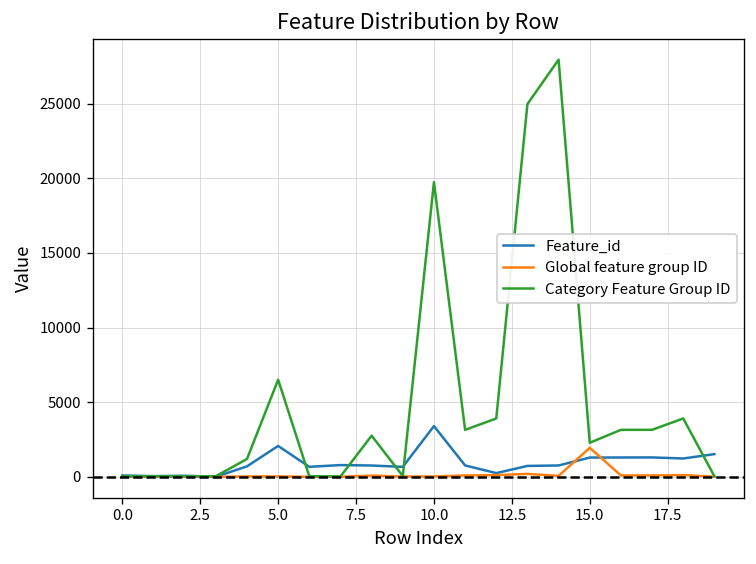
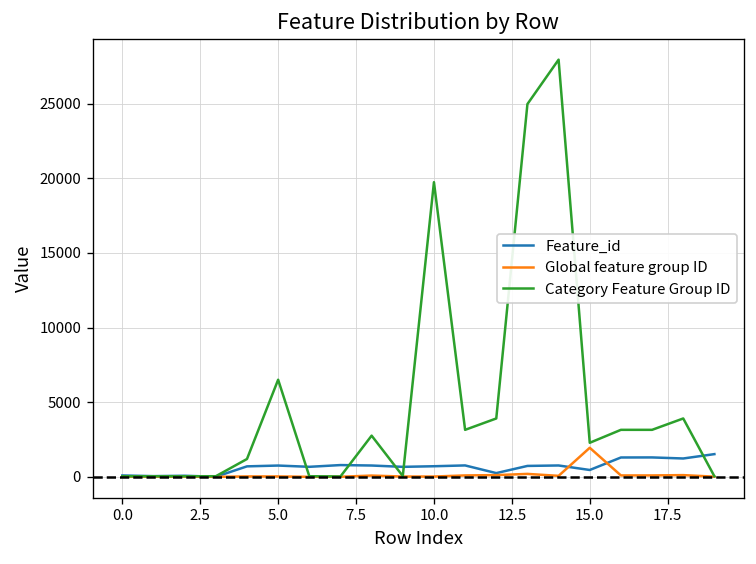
  {
    "Feature_id": {
-     "5.0": 2100,
-     "10.0": 3400,
-     "15.0": 1300
+     "5.0": 800,
+     "10.0": 700,
+     "15.0": 500
    },
    "Global feature group ID": {
      "5.0": 0,
      "10.0": 0,
      "15.0": 1900
    },
    "Category Feature Group ID": {
      "5.0": 6500,
      "10.0": 19700,
      "15.0": 2300
    }
  }
